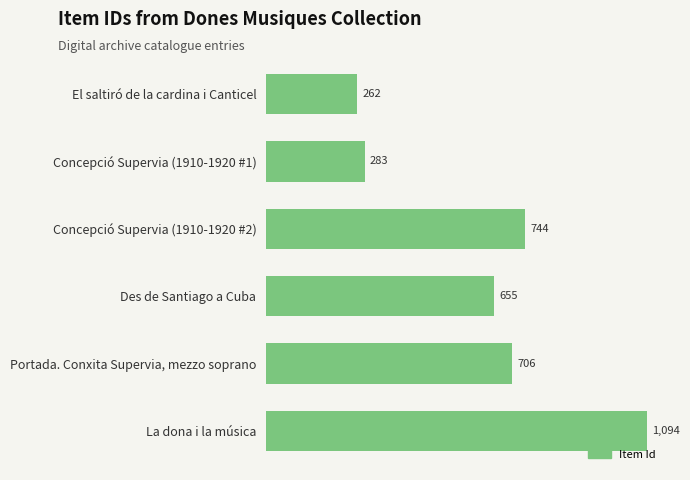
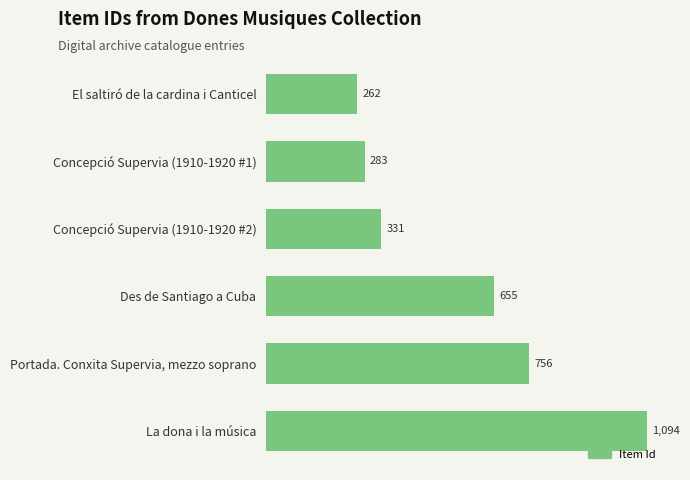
  {
    "El saltiró de la cardina i Canticel": "262",
    "Concepció Supervia (1910-1920 #1)": "283",
-   "Concepció Supervia (1910-1920 #2)": "744",
+   "Concepció Supervia (1910-1920 #2)": "331",
    "Des de Santiago a Cuba": "655",
-   "Portada. Conxita Supervia, mezzo soprano": "706",
+   "Portada. Conxita Supervia, mezzo soprano": "756",
    "La dona i la música": "1,094"
  }
